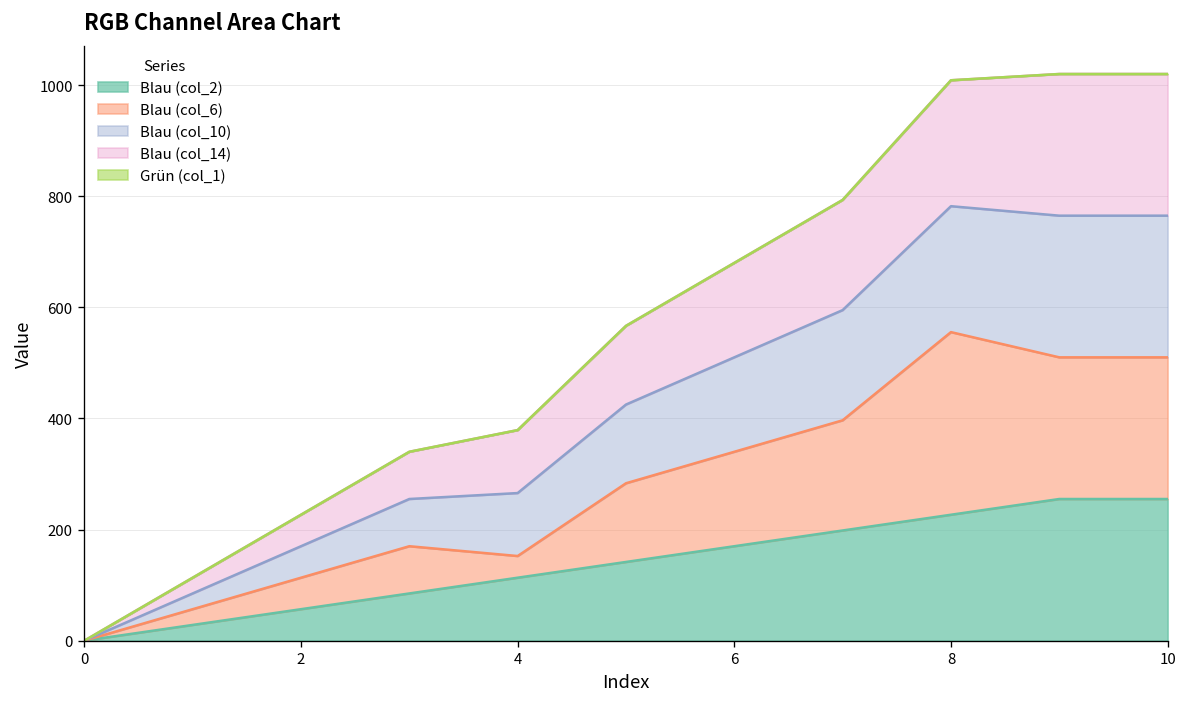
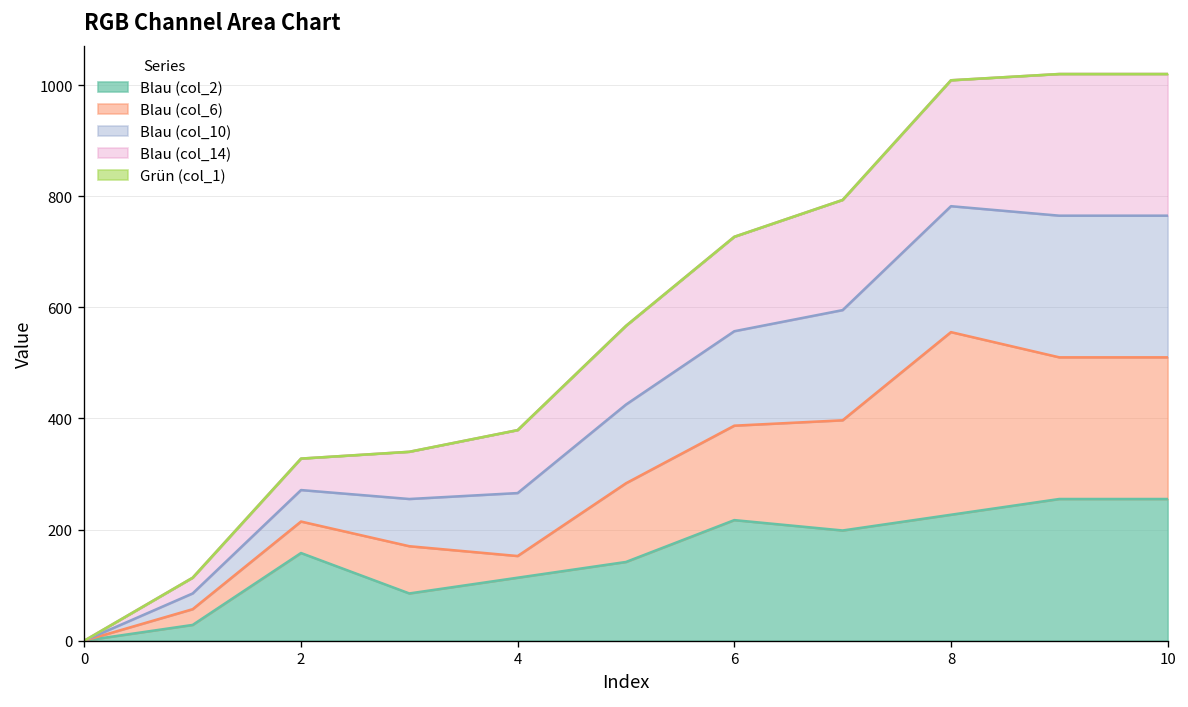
  {
    "Blau (col_2)": {
-     "2": 60,
+     "2": 160,
      "4": 110,
-     "6": 170,
+     "6": 220,
      "8": 230,
      "10": 260
    },
    "Blau (col_6)": {
      "2": 60,
      "4": 40,
      "6": 170,
      "8": 330,
      "10": 260
    },
    "Blau (col_10)": {
      "2": 60,
      "4": 110,
      "6": 170,
      "8": 230,
      "10": 260
    }
  }
